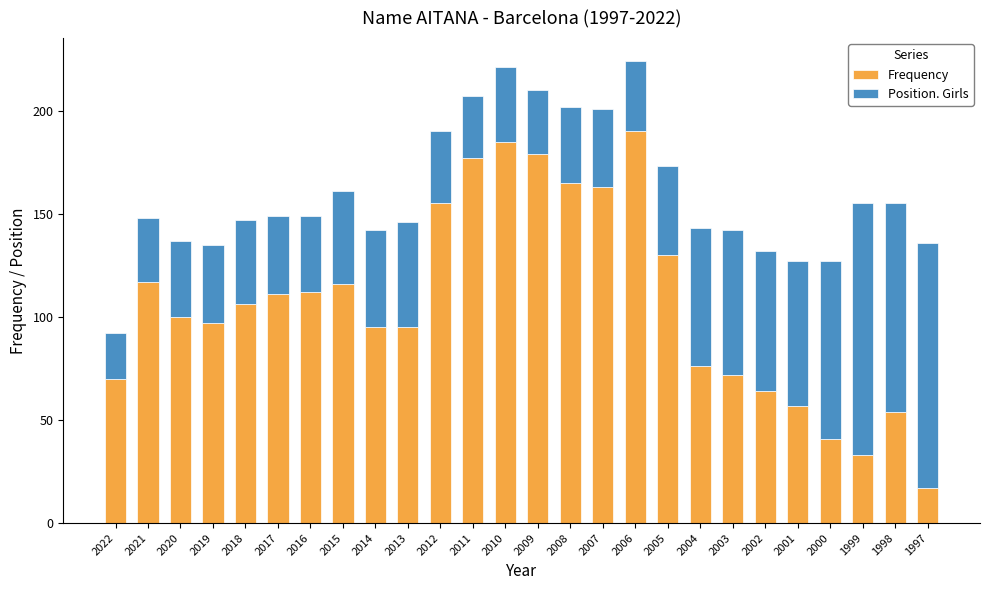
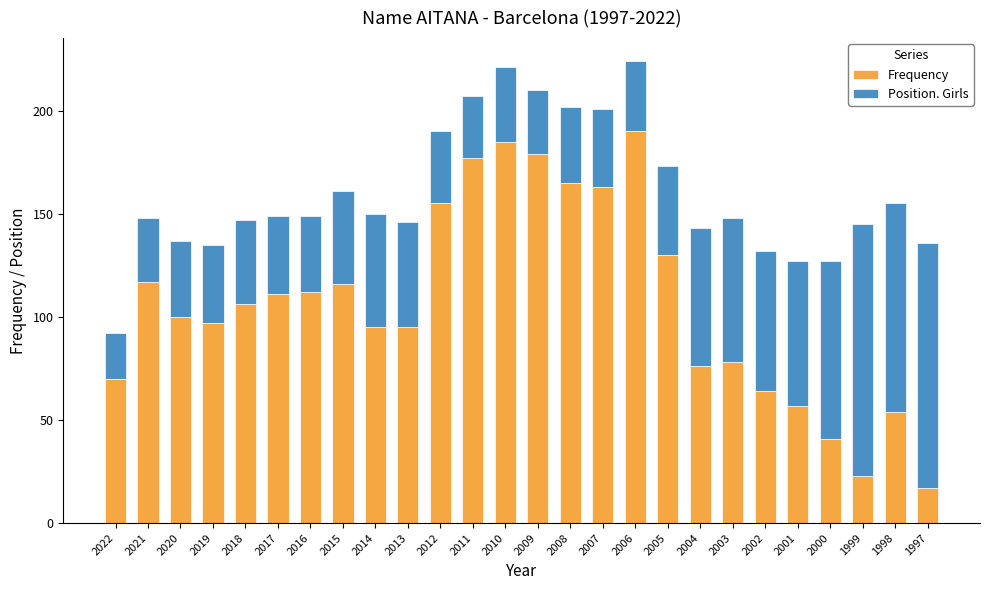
  {
    "Frequency": {
      "2022": 70,
      "2021": 117,
      "2020": 100,
      "2019": 97,
      "2018": 106,
      "2017": 111,
      "2016": 112,
      "2015": 116,
      "2014": 95,
      "2013": 95,
      "2012": 155,
      "2011": 177,
      "2010": 185,
      "2009": 179,
      "2008": 165,
      "2007": 163,
      "2006": 190,
      "2005": 130,
      "2004": 76,
-     "2003": 72,
+     "2003": 78,
      "2002": 64,
      "2001": 57,
      "2000": 41,
-     "1999": 33,
+     "1999": 23,
      "1998": 54,
      "1997": 17
    },
    "Position. Girls": {
      "2022": 22,
      "2021": 31,
      "2020": 37,
      "2019": 38,
      "2018": 41,
      "2017": 38,
      "2016": 37,
      "2015": 45,
-     "2014": 47,
+     "2014": 55,
      "2013": 51,
      "2012": 35,
      "2011": 30,
      "2010": 36,
      "2009": 31,
      "2008": 37,
      "2007": 38,
      "2006": 34,
      "2005": 43,
      "2004": 67,
      "2003": 70,
      "2002": 68,
      "2001": 70,
      "2000": 86,
      "1999": 122,
      "1998": 101,
      "1997": 119
    }
  }
